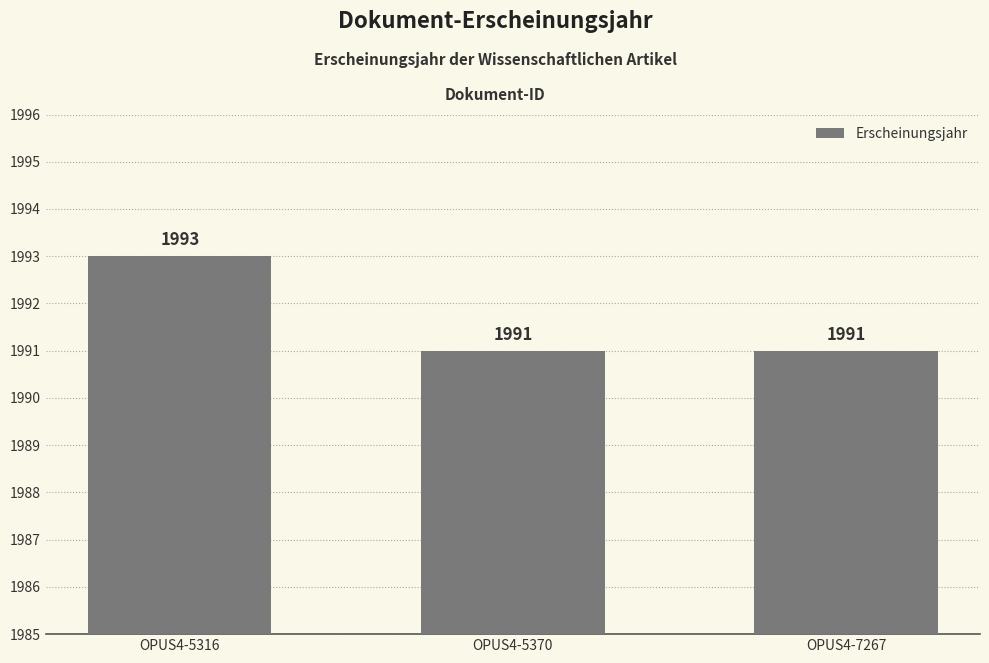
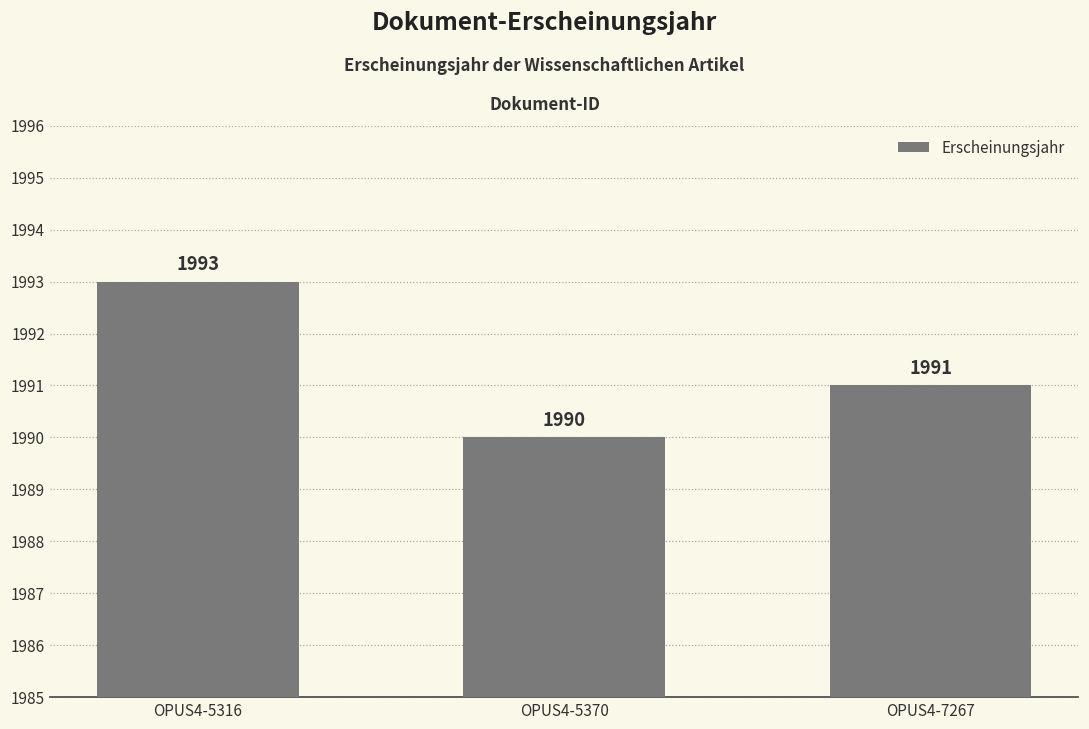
  {
    "OPUS4-5316": 1993,
-   "OPUS4-5370": 1991,
+   "OPUS4-5370": 1990,
    "OPUS4-7267": 1991
  }
